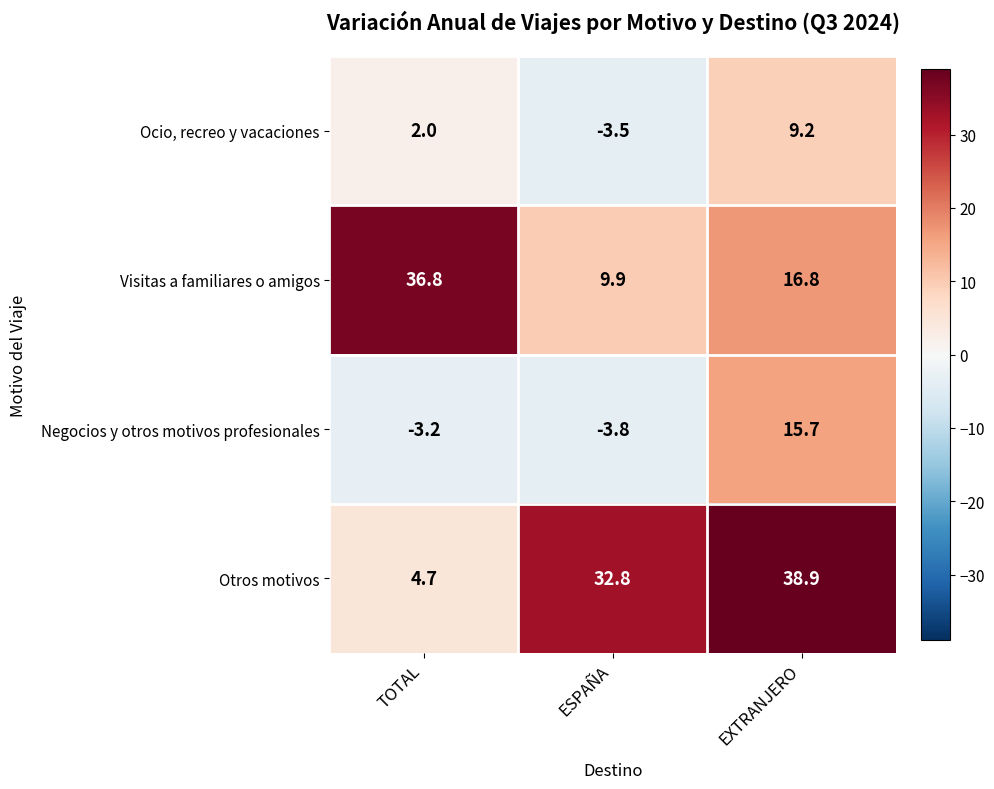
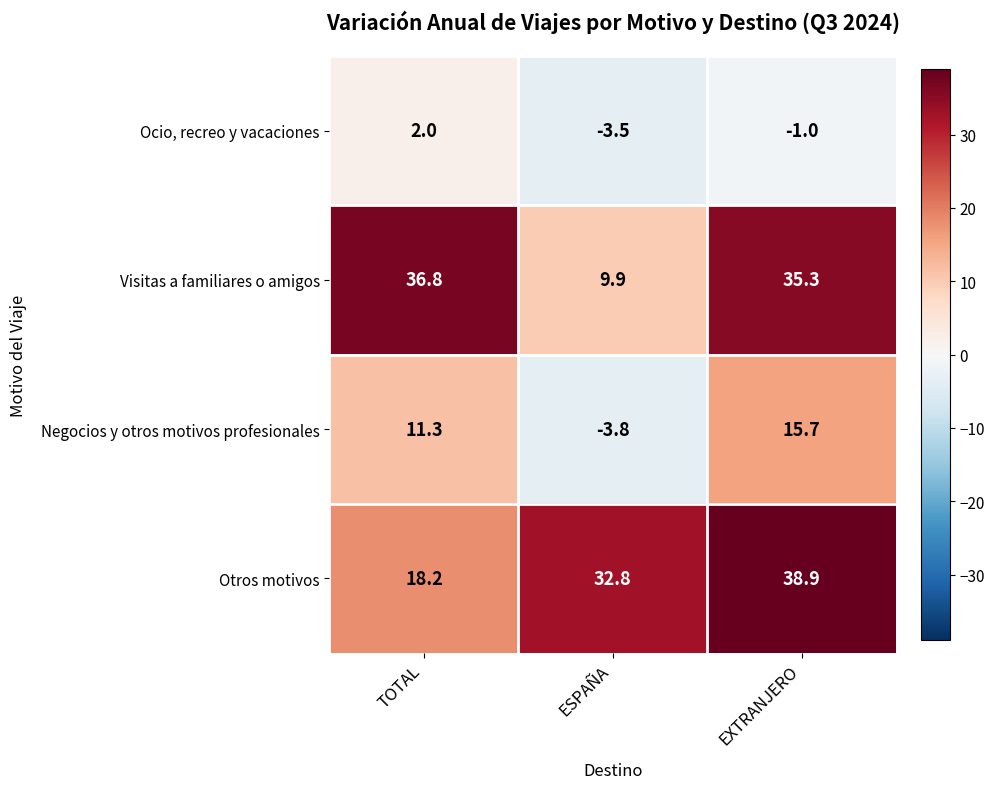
  {
    "Ocio, recreo y vacaciones": {
      "TOTAL": 2.0,
      "ESPAÑA": -3.5,
-     "EXTRANJERO": 9.2
+     "EXTRANJERO": -1.0
    },
    "Visitas a familiares o amigos": {
      "TOTAL": 36.8,
      "ESPAÑA": 9.9,
-     "EXTRANJERO": 16.8
+     "EXTRANJERO": 35.3
    },
    "Negocios y otros motivos profesionales": {
-     "TOTAL": -3.2,
+     "TOTAL": 11.3,
      "ESPAÑA": -3.8,
      "EXTRANJERO": 15.7
    },
    "Otros motivos": {
-     "TOTAL": 4.7,
+     "TOTAL": 18.2,
      "ESPAÑA": 32.8,
      "EXTRANJERO": 38.9
    }
  }
